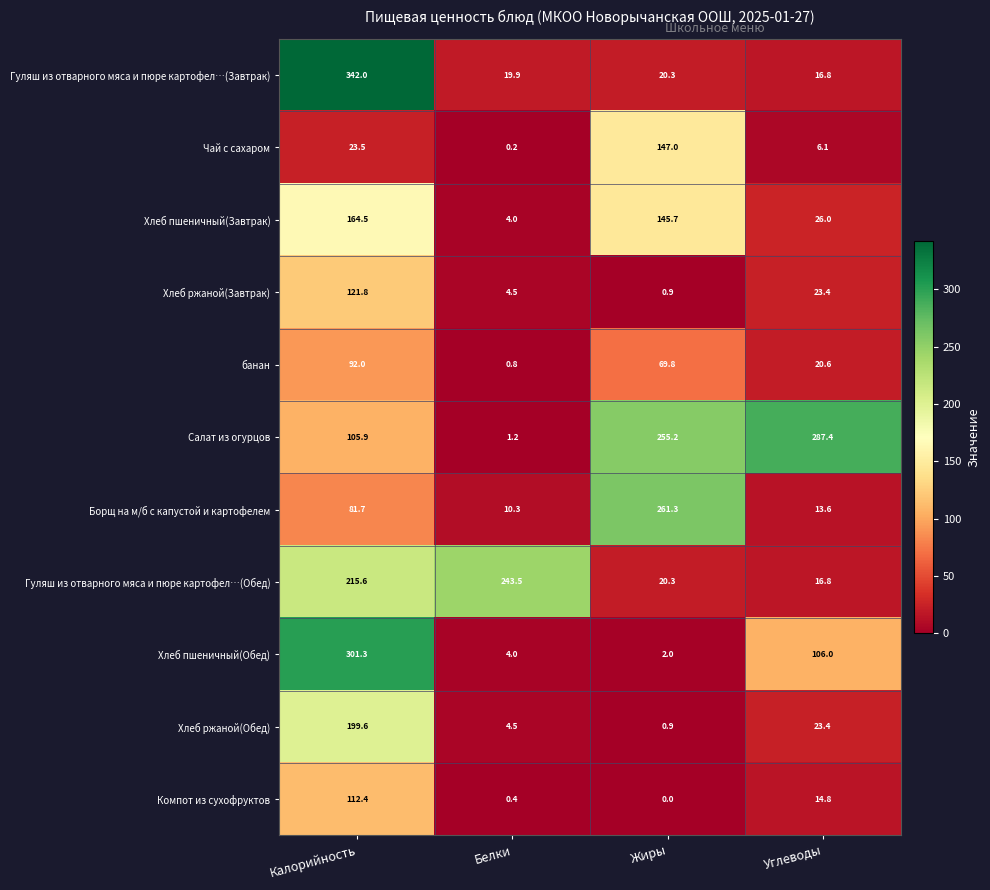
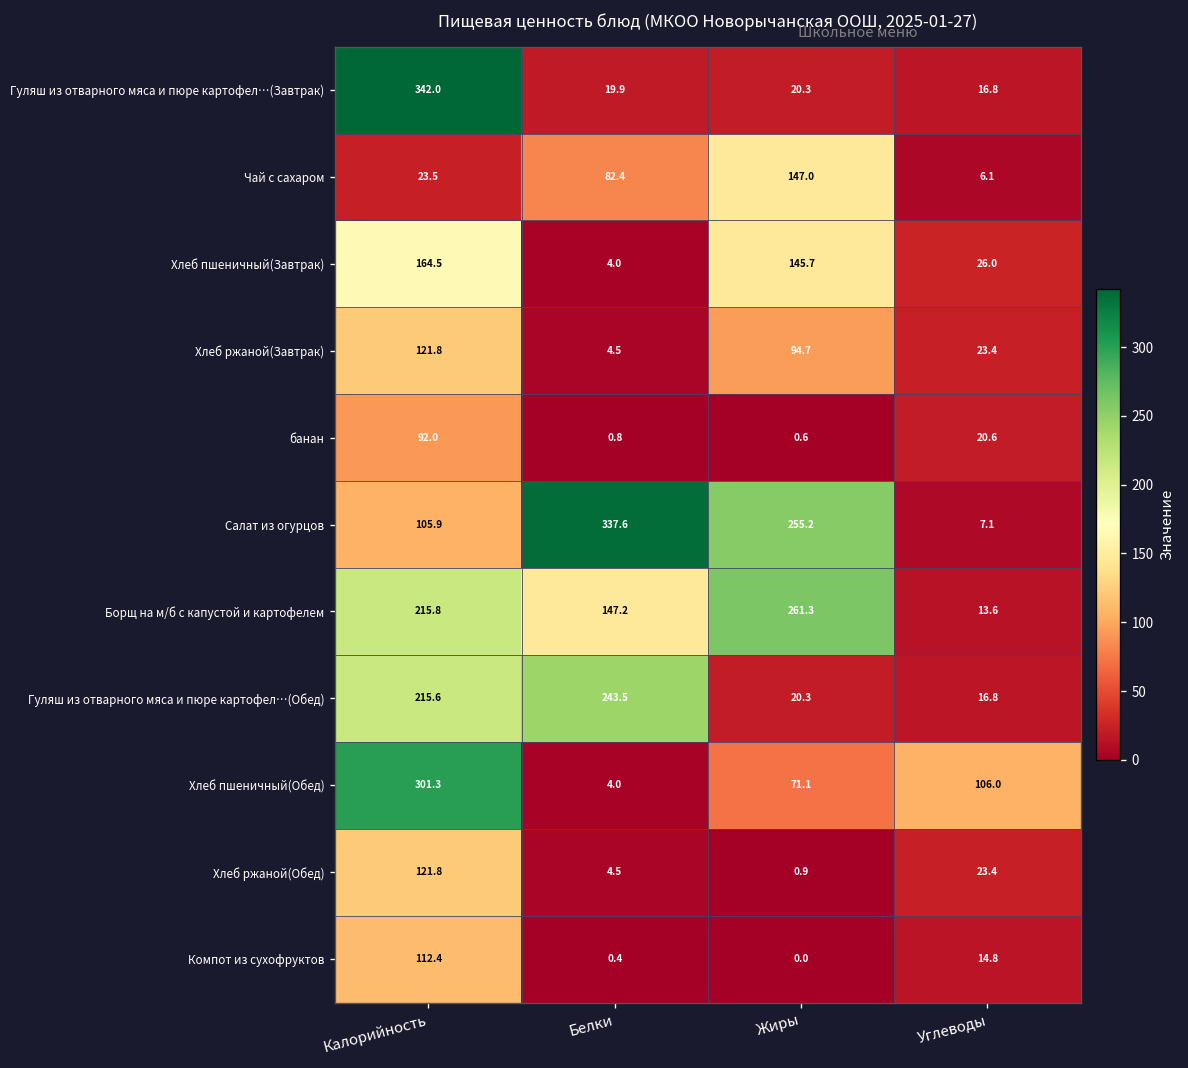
  {
    "Гуляш из отварного мяса и пюре картофел…(Завтрак)": {
      "Калорийность": 342.0,
      "Белки": 19.9,
      "Жиры": 20.3,
      "Углеводы": 16.8
    },
    "Чай с сахаром": {
      "Калорийность": 23.5,
-     "Белки": 0.2,
+     "Белки": 82.4,
      "Жиры": 147.0,
      "Углеводы": 6.1
    },
    "Хлеб пшеничный(Завтрак)": {
      "Калорийность": 164.5,
      "Белки": 4.0,
      "Жиры": 145.7,
      "Углеводы": 26.0
    },
    "Хлеб ржаной(Завтрак)": {
      "Калорийность": 121.8,
      "Белки": 4.5,
-     "Жиры": 0.9,
+     "Жиры": 94.7,
      "Углеводы": 23.4
    },
    "банан": {
      "Калорийность": 92.0,
      "Белки": 0.8,
-     "Жиры": 69.8,
+     "Жиры": 0.6,
      "Углеводы": 20.6
    },
    "Салат из огурцов": {
      "Калорийность": 105.9,
-     "Белки": 1.2,
+     "Белки": 337.6,
      "Жиры": 255.2,
-     "Углеводы": 287.4
+     "Углеводы": 7.1
    },
    "Борщ на м/б с капустой и картофелем": {
-     "Калорийность": 81.7,
-     "Белки": 10.3,
+     "Калорийность": 215.8,
+     "Белки": 147.2,
      "Жиры": 261.3,
      "Углеводы": 13.6
    },
    "Гуляш из отварного мяса и пюре картофел…(Обед)": {
      "Калорийность": 215.6,
      "Белки": 243.5,
      "Жиры": 20.3,
      "Углеводы": 16.8
    },
    "Хлеб пшеничный(Обед)": {
      "Калорийность": 301.3,
      "Белки": 4.0,
-     "Жиры": 2.0,
+     "Жиры": 71.1,
      "Углеводы": 106.0
    },
    "Хлеб ржаной(Обед)": {
-     "Калорийность": 199.6,
+     "Калорийность": 121.8,
      "Белки": 4.5,
      "Жиры": 0.9,
      "Углеводы": 23.4
    },
    "Компот из сухофруктов": {
      "Калорийность": 112.4,
      "Белки": 0.4,
      "Жиры": 0.0,
      "Углеводы": 14.8
    }
  }
